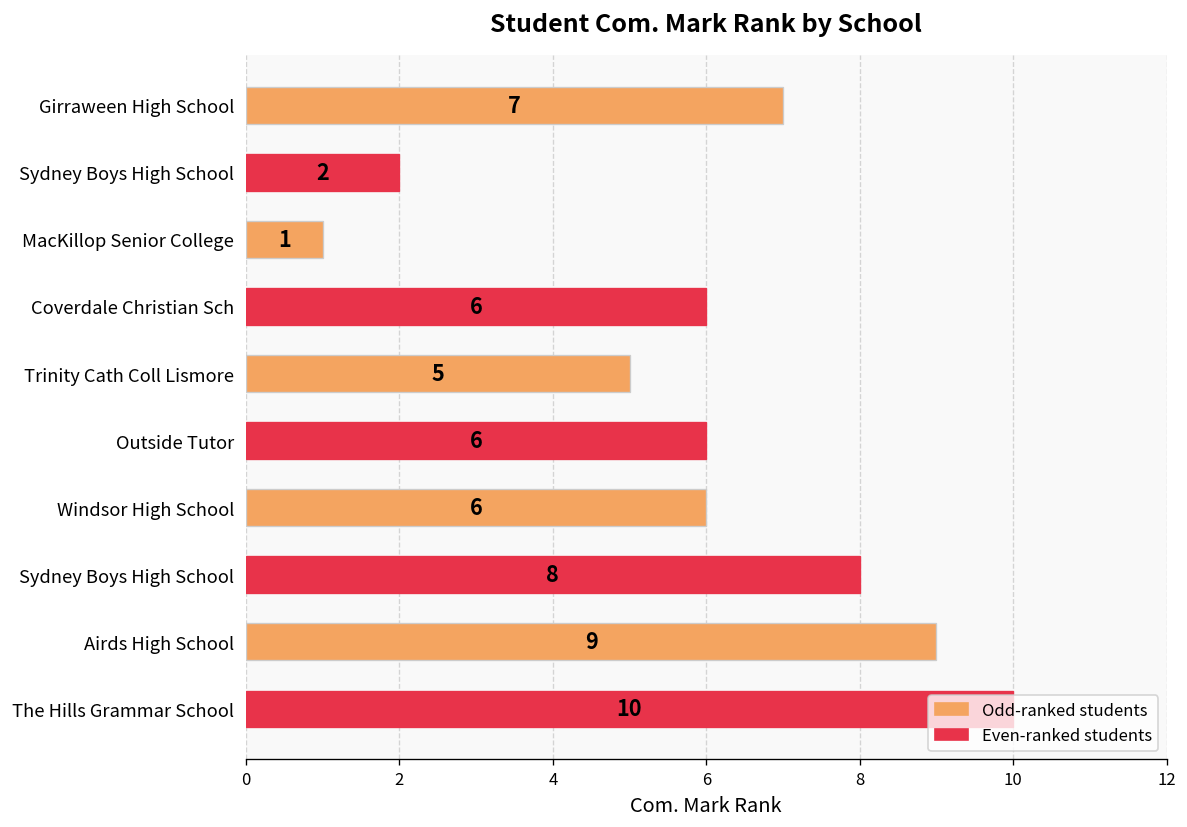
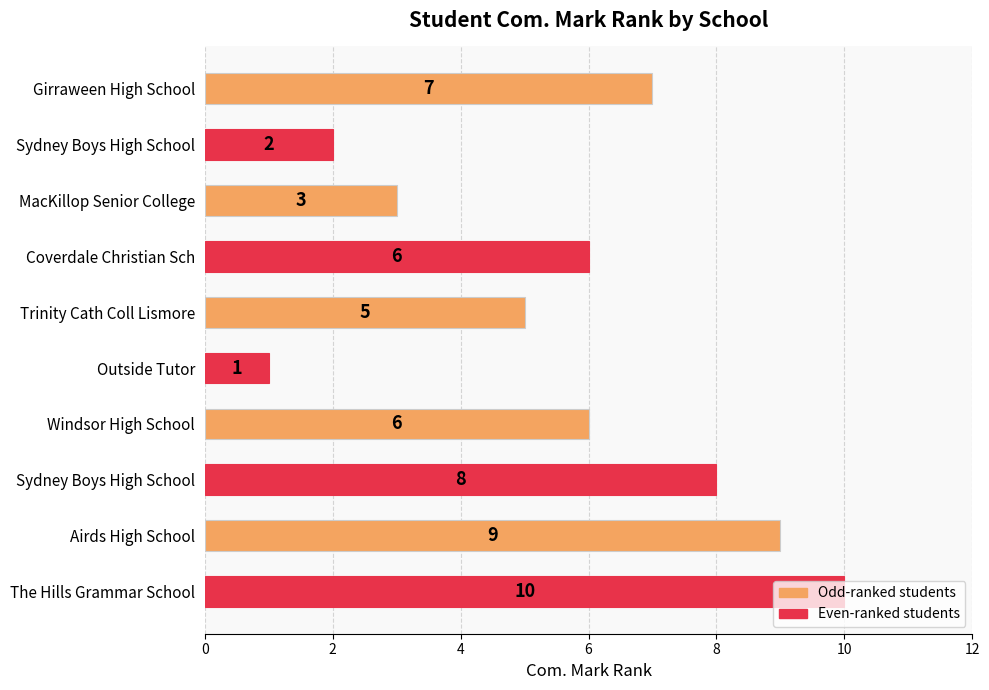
  {
    "Girraween High School": 7,
-   "MacKillop Senior College": 1,
+   "MacKillop Senior College": 3,
    "Coverdale Christian Sch": 6,
    "Trinity Cath Coll Lismore": 5,
-   "Outside Tutor": 6,
+   "Outside Tutor": 1,
    "Windsor High School": 6,
    "Airds High School": 9
  }
